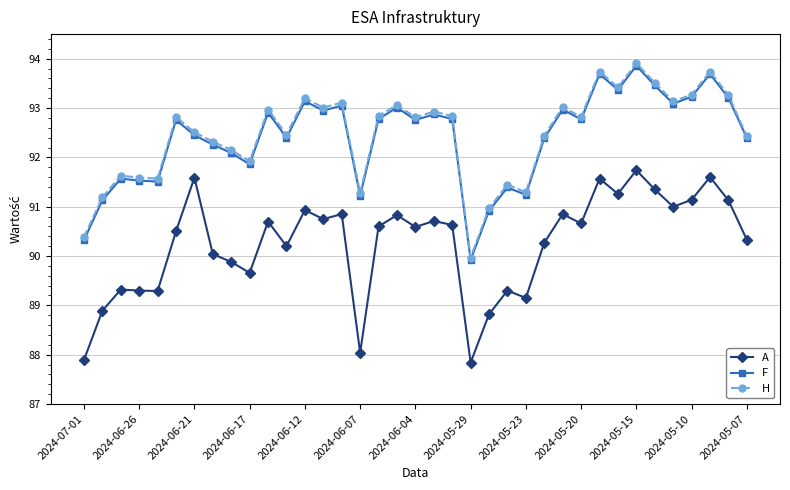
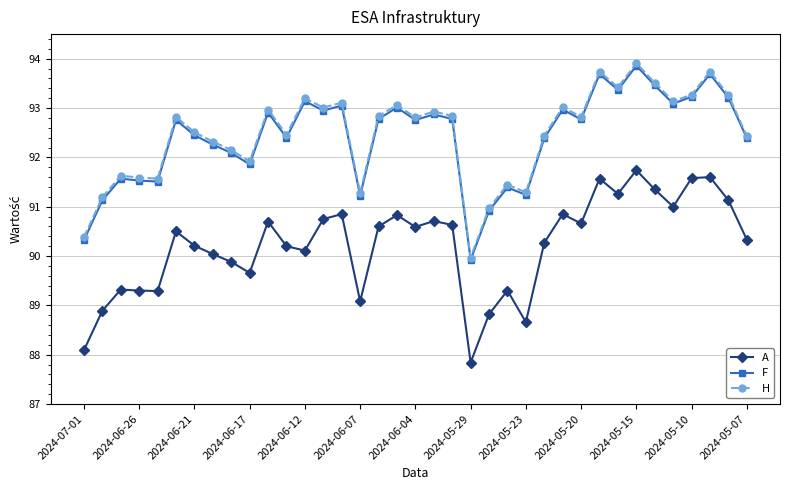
  {
    "A": {
-     "2024-07-01": 87.9,
+     "2024-07-01": 88.1,
      "2024-06-26": 89.3,
-     "2024-06-21": 91.6,
+     "2024-06-21": 90.2,
      "2024-06-17": 89.7,
-     "2024-06-12": 90.9,
-     "2024-06-07": 88.0,
+     "2024-06-12": 90.1,
+     "2024-06-07": 89.1,
      "2024-06-04": 90.6,
      "2024-05-29": 87.8,
-     "2024-05-23": 89.2,
+     "2024-05-23": 88.7,
      "2024-05-20": 90.7,
      "2024-05-15": 91.7,
-     "2024-05-10": 91.1,
+     "2024-05-10": 91.6,
      "2024-05-07": 90.3
    },
    "F": {
      "2024-07-01": 90.3,
      "2024-06-26": 91.5,
      "2024-06-21": 92.5,
      "2024-06-17": 91.9,
      "2024-06-12": 93.1,
      "2024-06-07": 91.2
    },
    "H": {
      "2024-07-01": 90.4,
      "2024-06-26": 91.6,
      "2024-06-21": 92.5,
      "2024-06-17": 91.9,
      "2024-06-12": 93.2,
      "2024-06-07": 91.3
    }
  }
